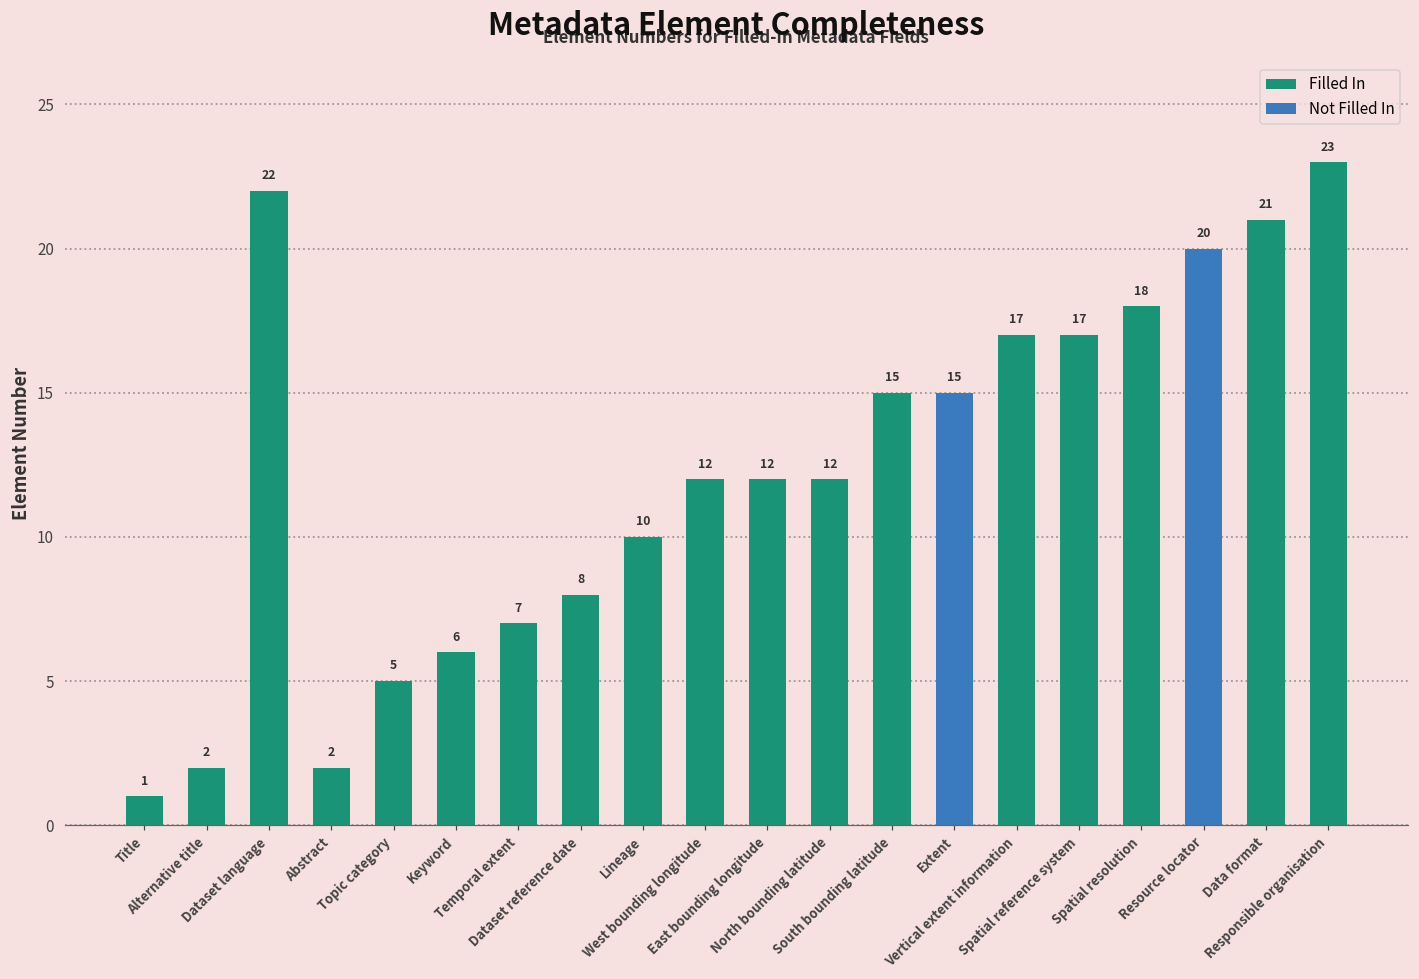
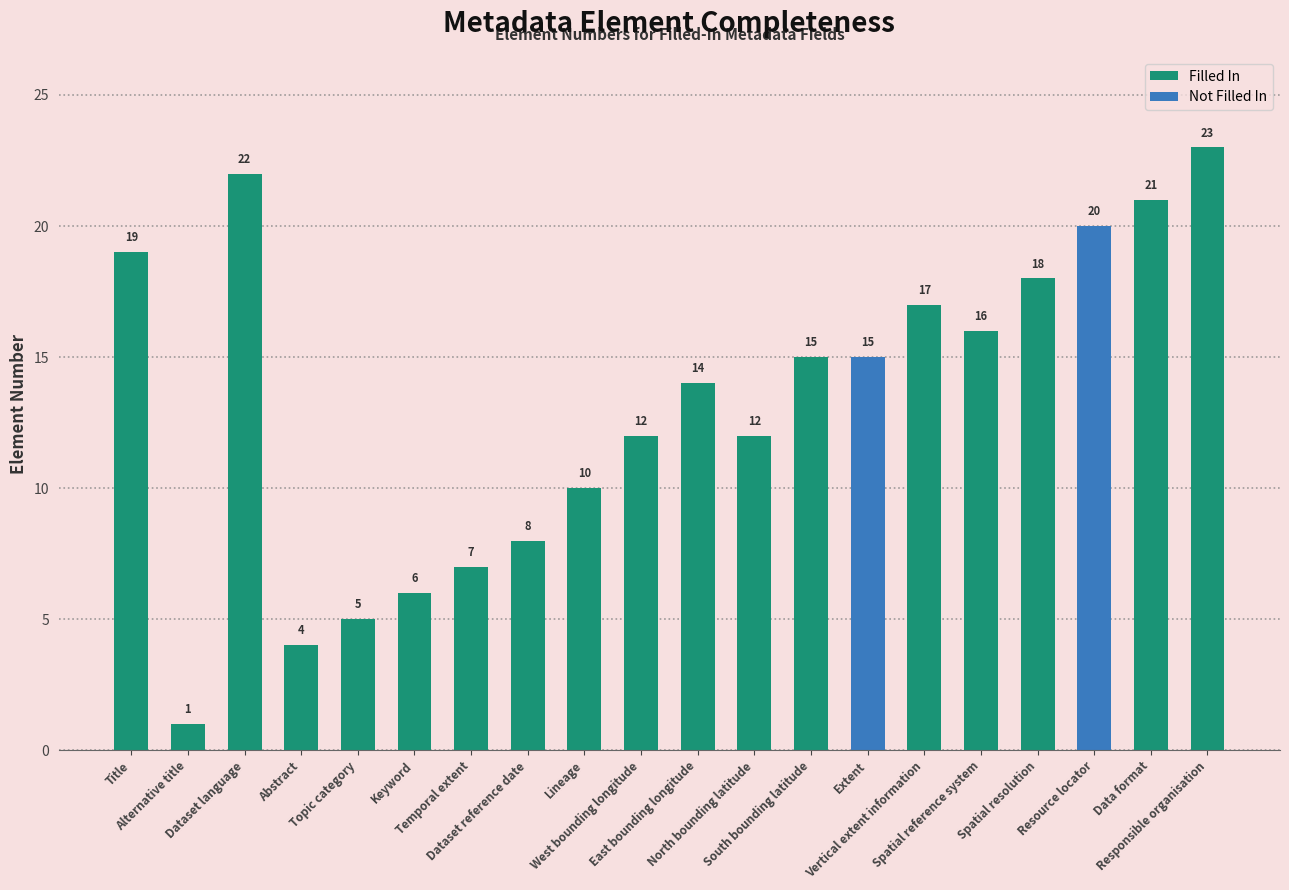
  {
    "Filled In": {
-     "Title": 1,
-     "Alternative title": 2,
+     "Title": 19,
+     "Alternative title": 1,
      "Dataset language": 22,
-     "Abstract": 2,
+     "Abstract": 4,
      "Topic category": 5,
      "Keyword": 6,
      "Temporal extent": 7,
      "Dataset reference date": 8,
      "Lineage": 10,
      "West bounding longitude": 12,
-     "East bounding longitude": 12,
+     "East bounding longitude": 14,
      "North bounding latitude": 12,
      "South bounding latitude": 15,
      "Vertical extent information": 17,
-     "Spatial reference system": 17,
+     "Spatial reference system": 16,
      "Spatial resolution": 18,
      "Data format": 21,
      "Responsible organisation": 23
    },
    "Not Filled In": {
      "Extent": 15,
      "Resource locator": 20
    }
  }
